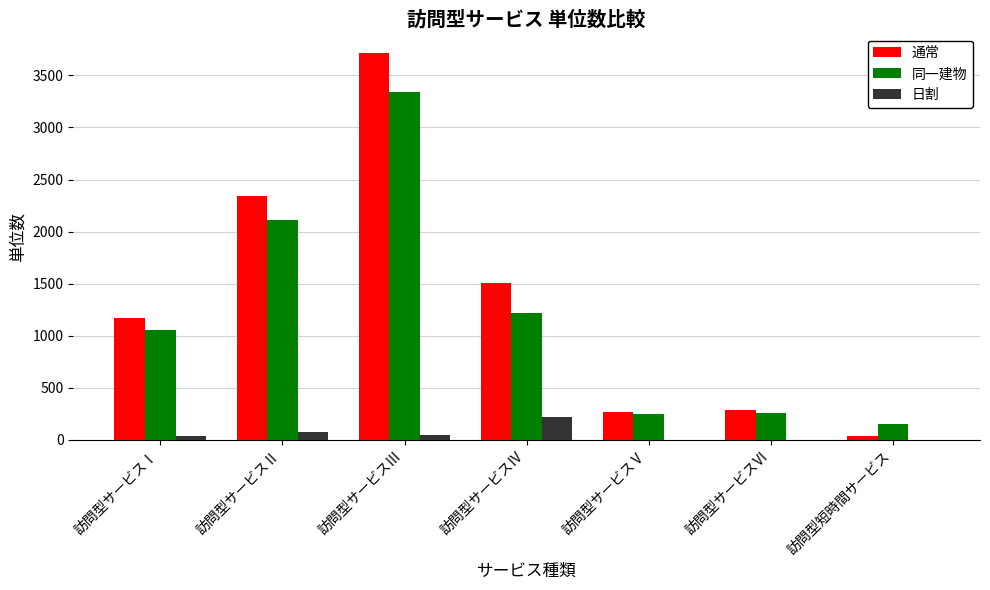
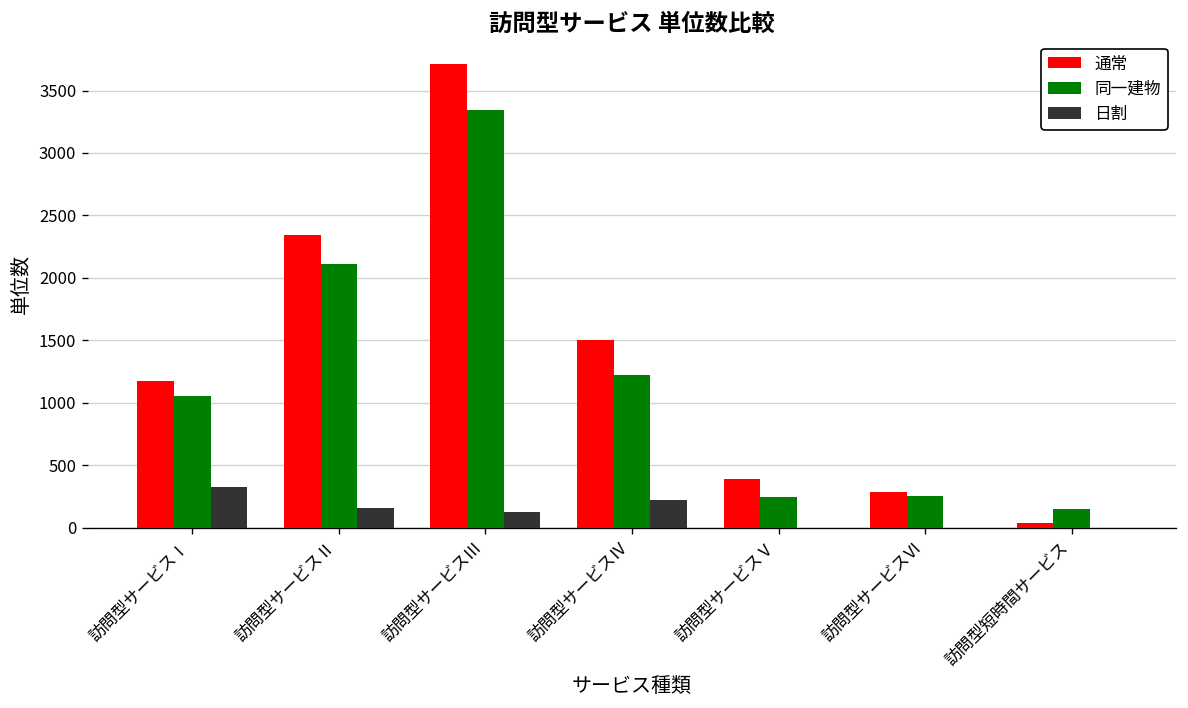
  {
    "通常": {
      "訪問型サービスⅠ": 1170,
      "訪問型サービスⅡ": 2340,
      "訪問型サービスⅢ": 3720,
      "訪問型サービスⅣ": 1500,
-     "訪問型サービスⅤ": 270,
+     "訪問型サービスⅤ": 390,
      "訪問型サービスⅥ": 290,
      "訪問型短時間サービス": 40
    },
    "同一建物": {
      "訪問型サービスⅠ": 1060,
      "訪問型サービスⅡ": 2110,
      "訪問型サービスⅢ": 3340,
      "訪問型サービスⅣ": 1220,
      "訪問型サービスⅤ": 240,
      "訪問型サービスⅥ": 260,
      "訪問型短時間サービス": 150
    },
    "日割": {
-     "訪問型サービスⅠ": 40,
-     "訪問型サービスⅡ": 80,
-     "訪問型サービスⅢ": 40,
+     "訪問型サービスⅠ": 330,
+     "訪問型サービスⅡ": 160,
+     "訪問型サービスⅢ": 120,
      "訪問型サービスⅣ": 220,
      "訪問型サービスⅤ": 0,
      "訪問型サービスⅥ": 0,
      "訪問型短時間サービス": 0
    }
  }
